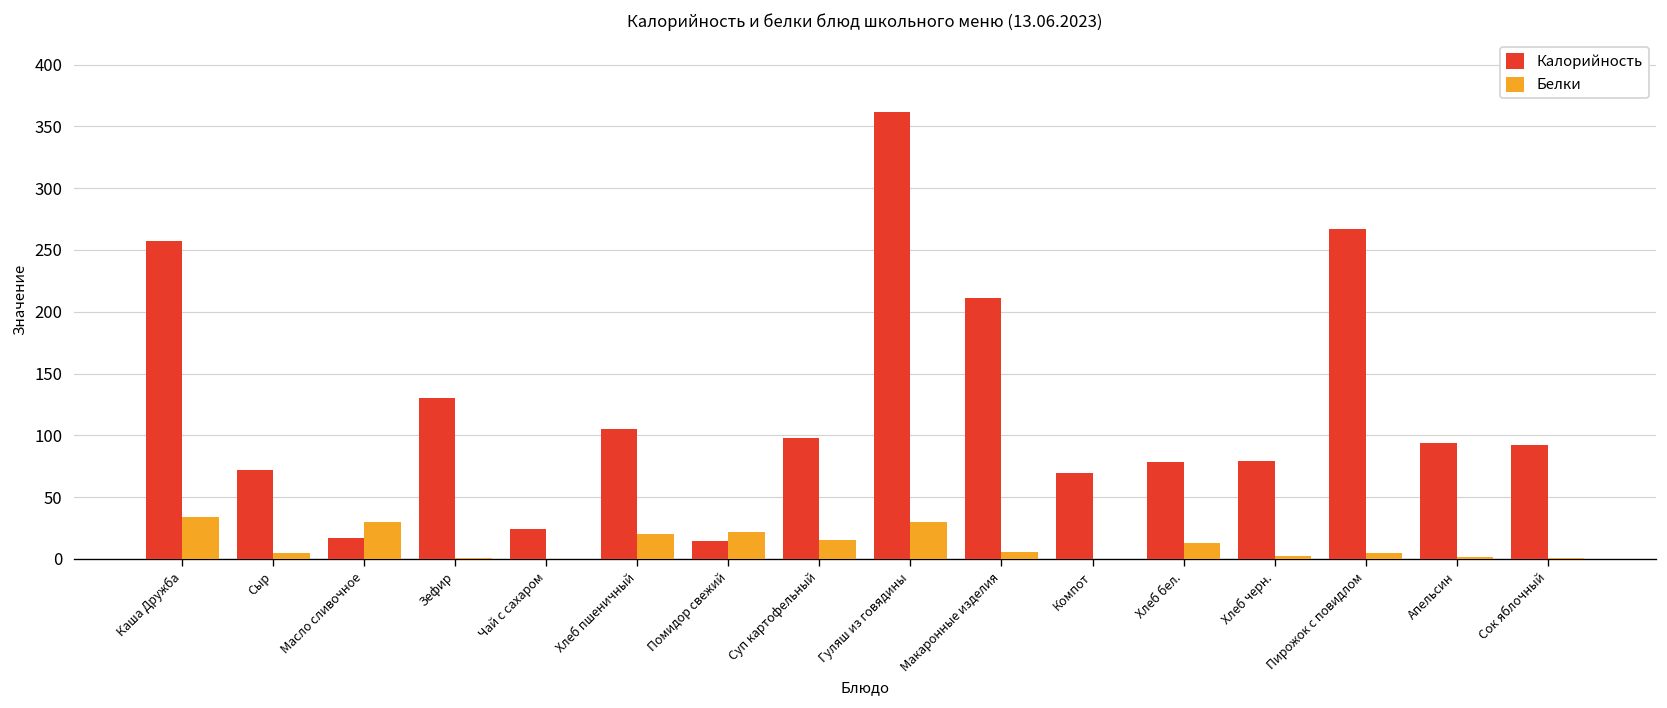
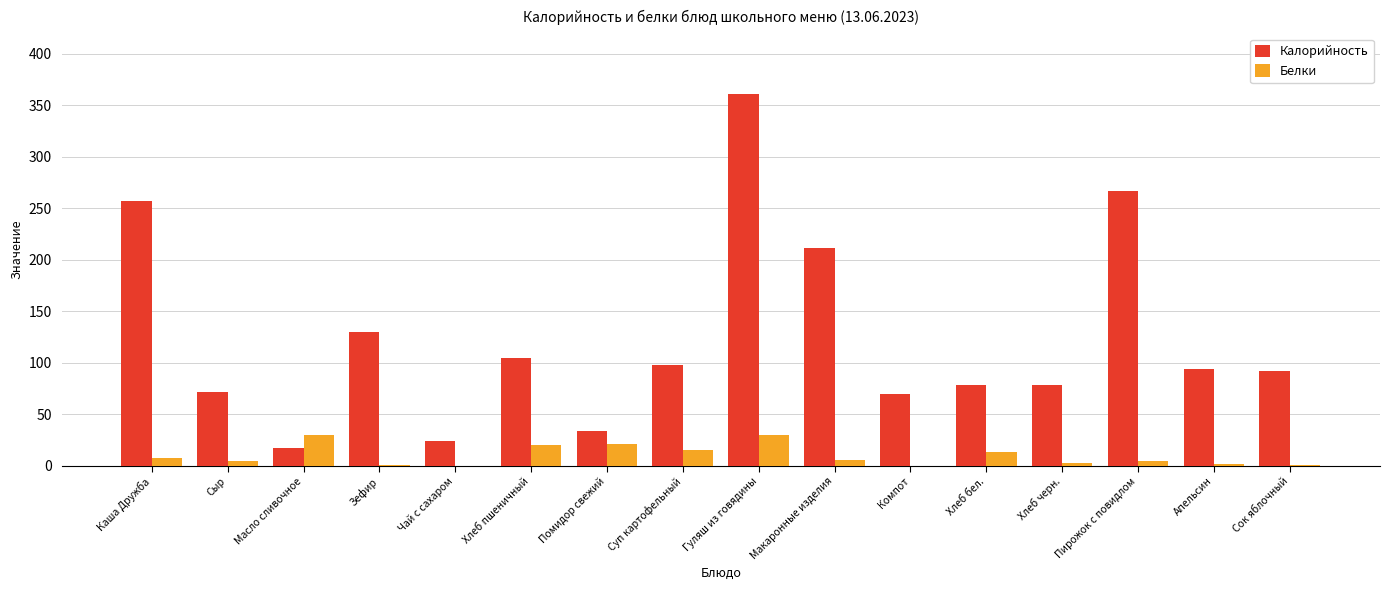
  {
    "Калорийность": {
      "Каша Дружба": 257,
      "Сыр": 72,
      "Масло сливочное": 17,
      "Зефир": 130,
      "Чай с сахаром": 24,
      "Хлеб пшеничный": 105,
-     "Помидор свежий": 14,
+     "Помидор свежий": 34,
      "Суп картофельный": 98,
      "Гуляш из говядины": 361,
      "Макаронные изделия": 211,
      "Компот": 69,
      "Хлеб бел.": 79,
      "Хлеб черн.": 79,
      "Пирожок с повидлом": 267,
      "Апельсин": 94,
      "Сок яблочный": 92
    },
    "Белки": {
-     "Каша Дружба": 34,
+     "Каша Дружба": 7,
      "Сыр": 5,
      "Масло сливочное": 30,
      "Чай с сахаром": 0,
      "Хлеб пшеничный": 20,
      "Помидор свежий": 21,
      "Суп картофельный": 15,
      "Гуляш из говядины": 30,
      "Макаронные изделия": 6,
      "Хлеб бел.": 13,
      "Хлеб черн.": 2,
      "Пирожок с повидлом": 4
    }
  }
